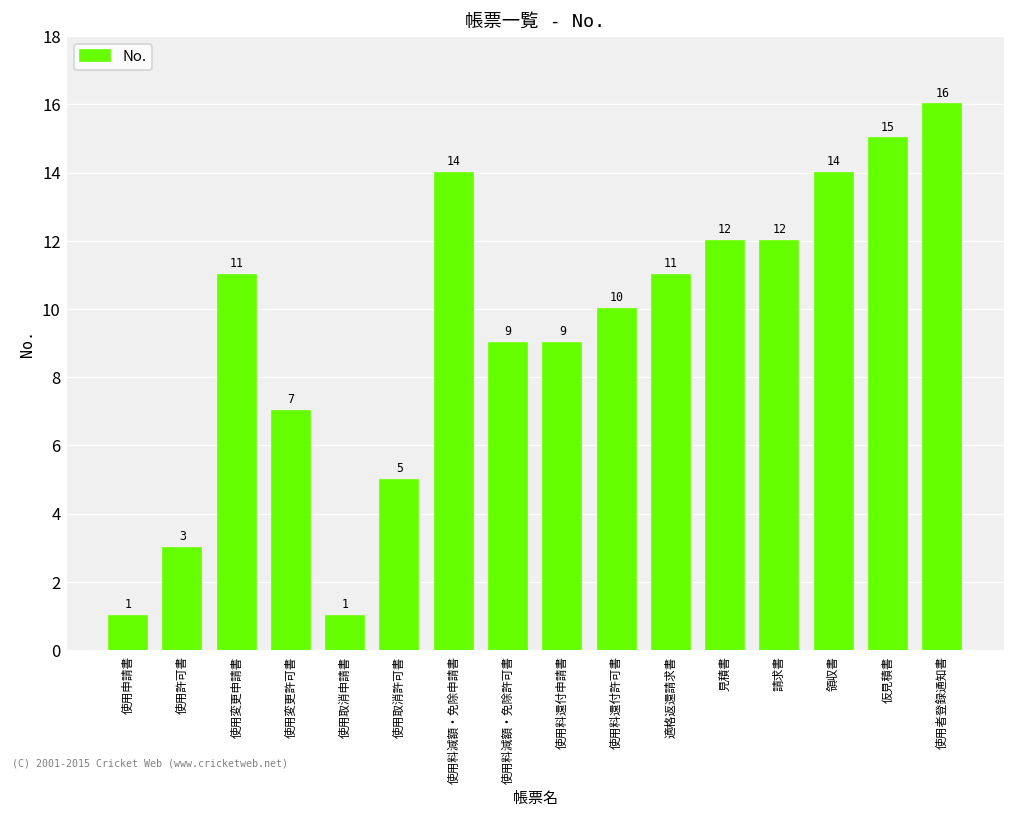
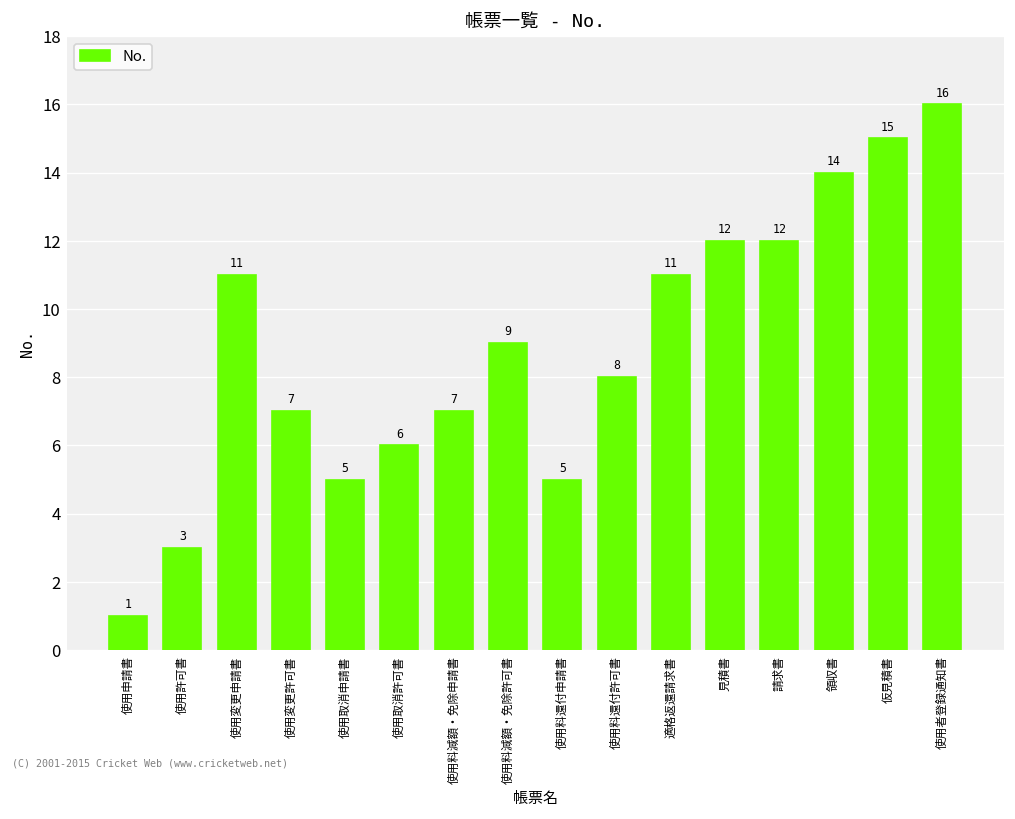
  {
    "使用申請書": 1,
    "使用許可書": 3,
    "使用変更申請書": 11,
    "使用変更許可書": 7,
-   "使用取消申請書": 1,
-   "使用取消許可書": 5,
-   "使用料減額・免除申請書": 14,
+   "使用取消申請書": 5,
+   "使用取消許可書": 6,
+   "使用料減額・免除申請書": 7,
    "使用料減額・免除許可書": 9,
-   "使用料還付申請書": 9,
-   "使用料還付許可書": 10,
+   "使用料還付申請書": 5,
+   "使用料還付許可書": 8,
    "適格返還請求書": 11,
    "見積書": 12,
    "請求書": 12,
    "領収書": 14,
    "仮見積書": 15,
    "使用者登録通知書": 16
  }
